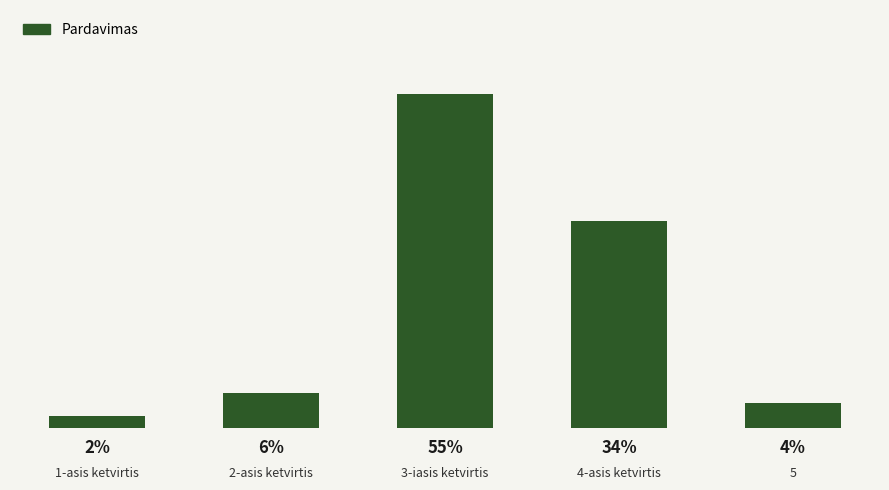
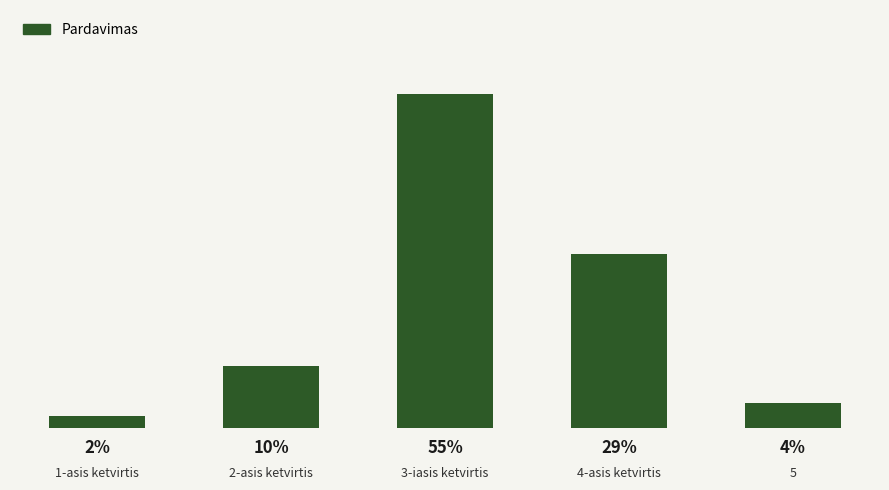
  {
    "1-asis ketvirtis": "2%",
-   "2-asis ketvirtis": "6%",
-   "4-asis ketvirtis": "34%"
+   "2-asis ketvirtis": "10%",
+   "4-asis ketvirtis": "29%"
  }
